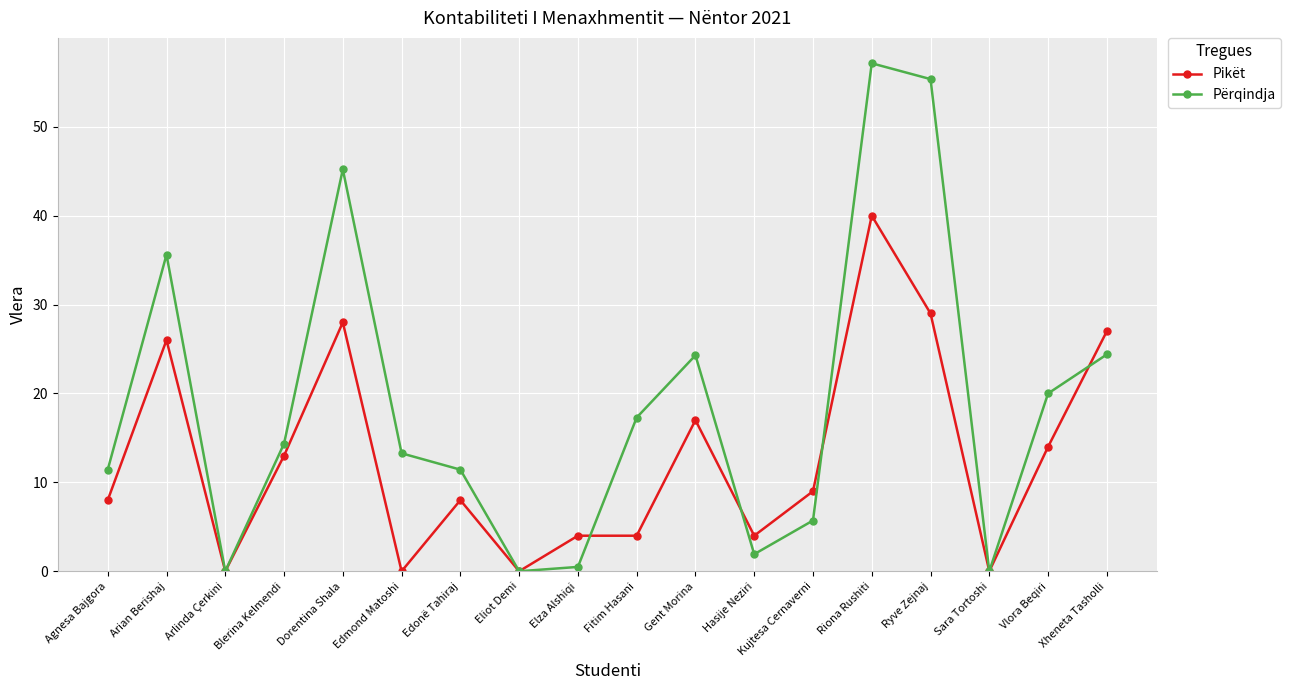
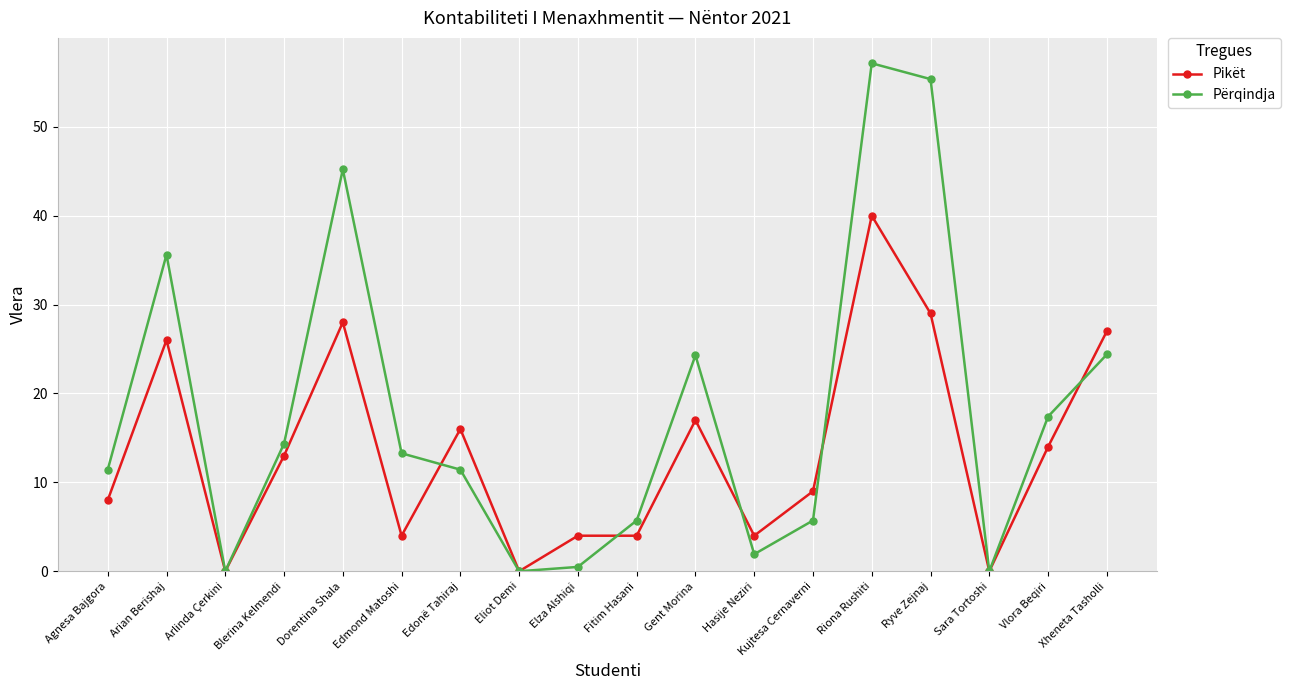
  {
    "Pikët": {
      "Agnesa Bajgora": 8,
      "Arian Berishaj": 26,
      "Blerina Kelmendi": 13,
      "Dorentina Shala": 28,
-     "Edmond Matoshi": 0,
-     "Edonë Tahiraj": 8,
+     "Edmond Matoshi": 4,
+     "Edonë Tahiraj": 16,
      "Elza Alshiqi": 4,
      "Fitim Hasani": 4,
      "Gent Morina": 17,
      "Hasije Neziri": 4,
      "Kujtesa Cernaverni": 9,
      "Riona Rushiti": 40,
      "Ryve Zejnaj": 29,
      "Vlora Beqiri": 14,
      "Xheneta Tasholli": 27
    },
    "Përqindja": {
      "Agnesa Bajgora": 11,
      "Arian Berishaj": 36,
      "Blerina Kelmendi": 14,
      "Dorentina Shala": 45,
      "Edmond Matoshi": 13,
      "Edonë Tahiraj": 11,
      "Elza Alshiqi": 0,
-     "Fitim Hasani": 17,
+     "Fitim Hasani": 6,
      "Gent Morina": 24,
      "Hasije Neziri": 2,
      "Kujtesa Cernaverni": 6,
      "Riona Rushiti": 57,
      "Ryve Zejnaj": 55,
-     "Vlora Beqiri": 20,
+     "Vlora Beqiri": 17,
      "Xheneta Tasholli": 24
    }
  }
